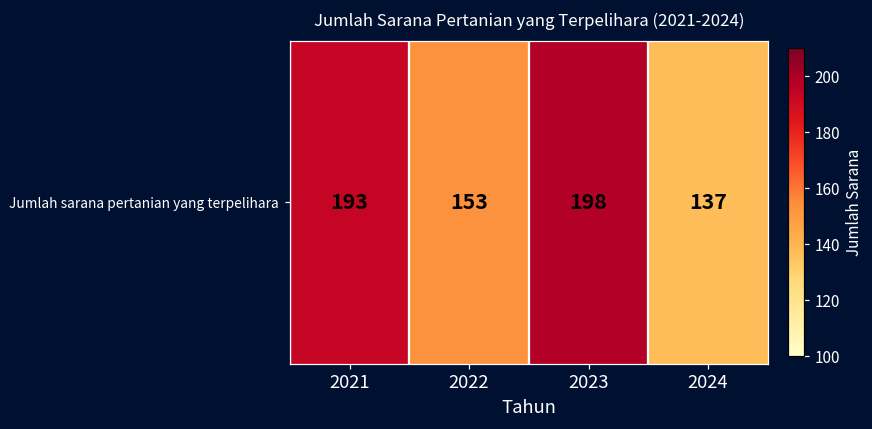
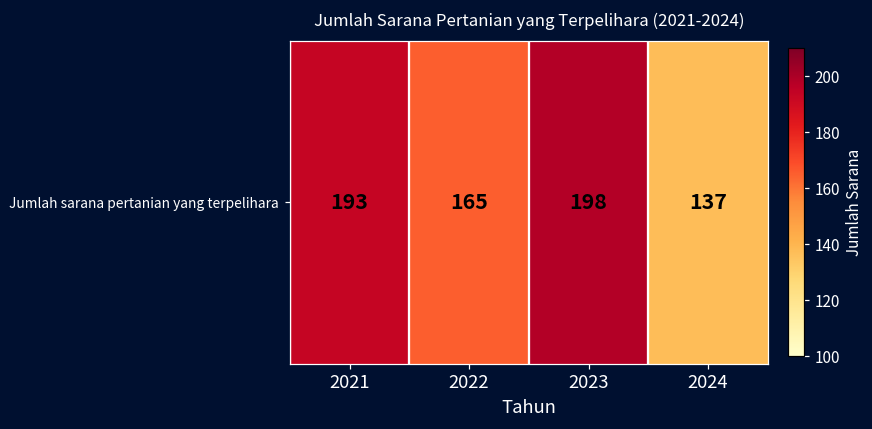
  {
    "Jumlah sarana pertanian yang terpelihara": {
      "2021": 193,
-     "2022": 153,
+     "2022": 165,
      "2023": 198,
      "2024": 137
    }
  }
